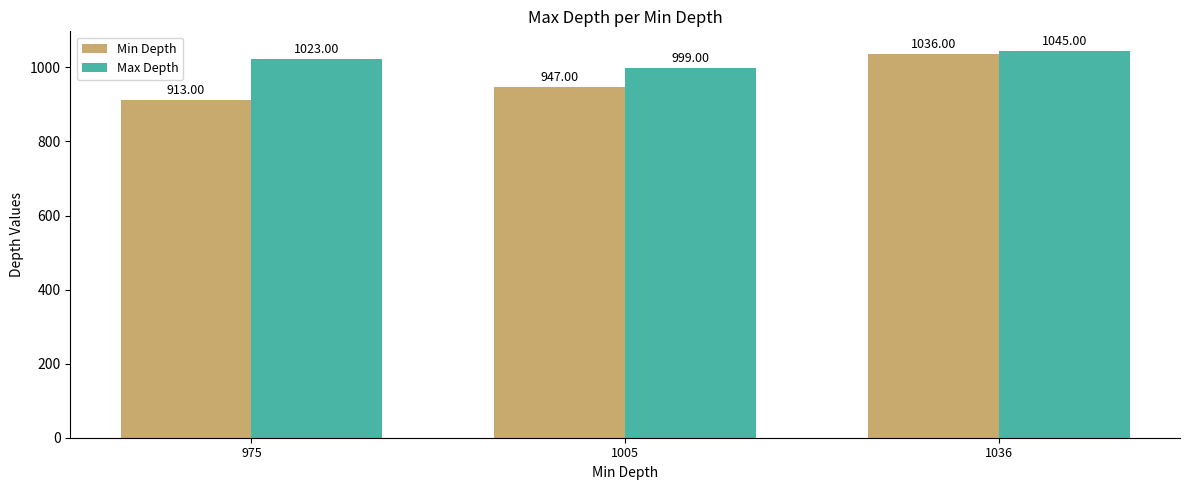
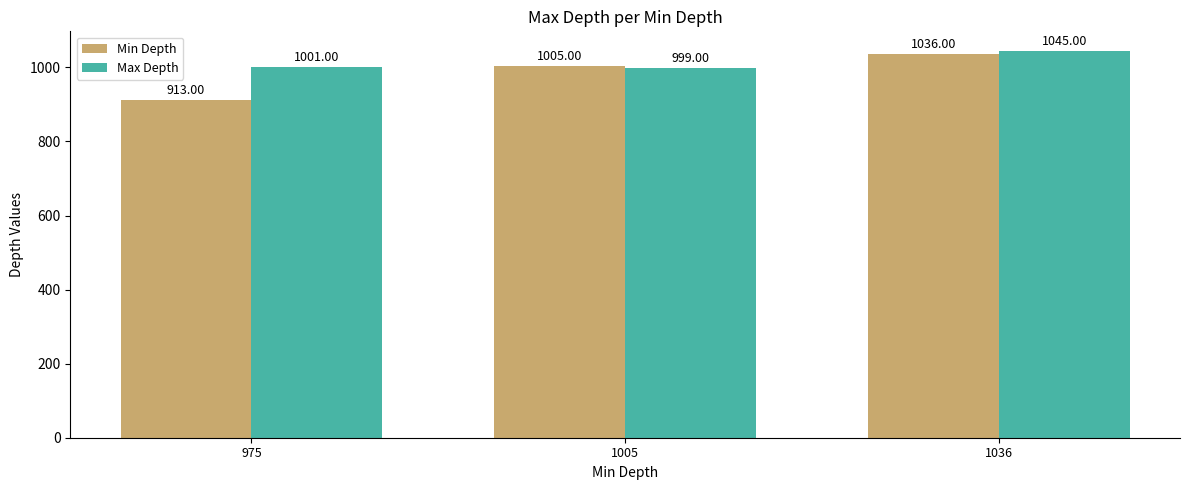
  {
    "Min Depth": {
      "975": 913.00,
-     "1005": 947.00,
+     "1005": 1005.00,
      "1036": 1036.00
    },
    "Max Depth": {
-     "975": 1023.00,
+     "975": 1001.00,
      "1005": 999.00,
      "1036": 1045.00
    }
  }
